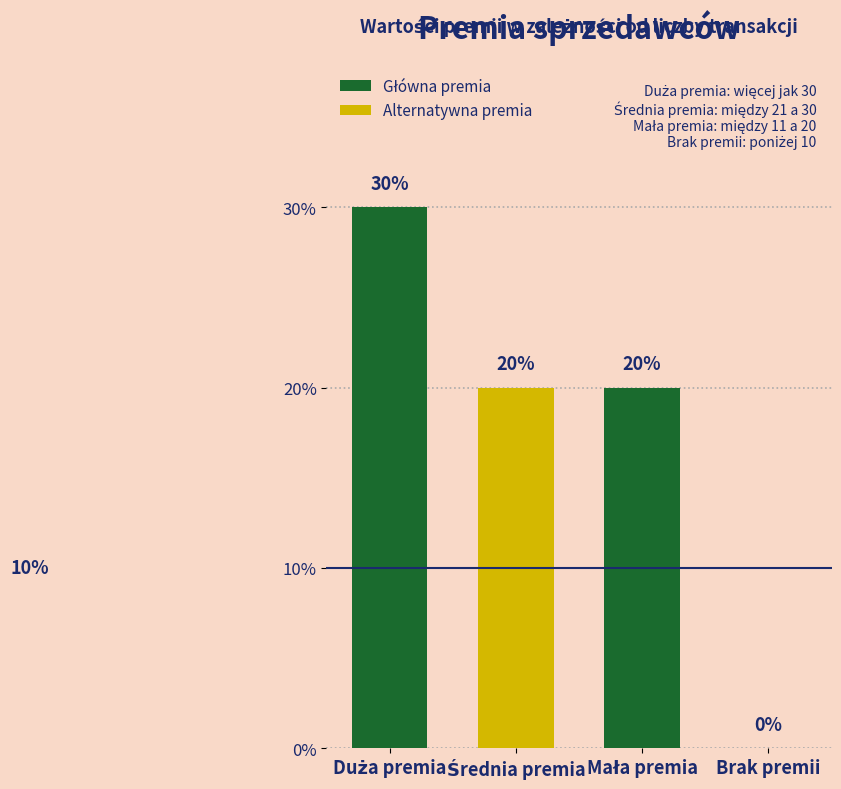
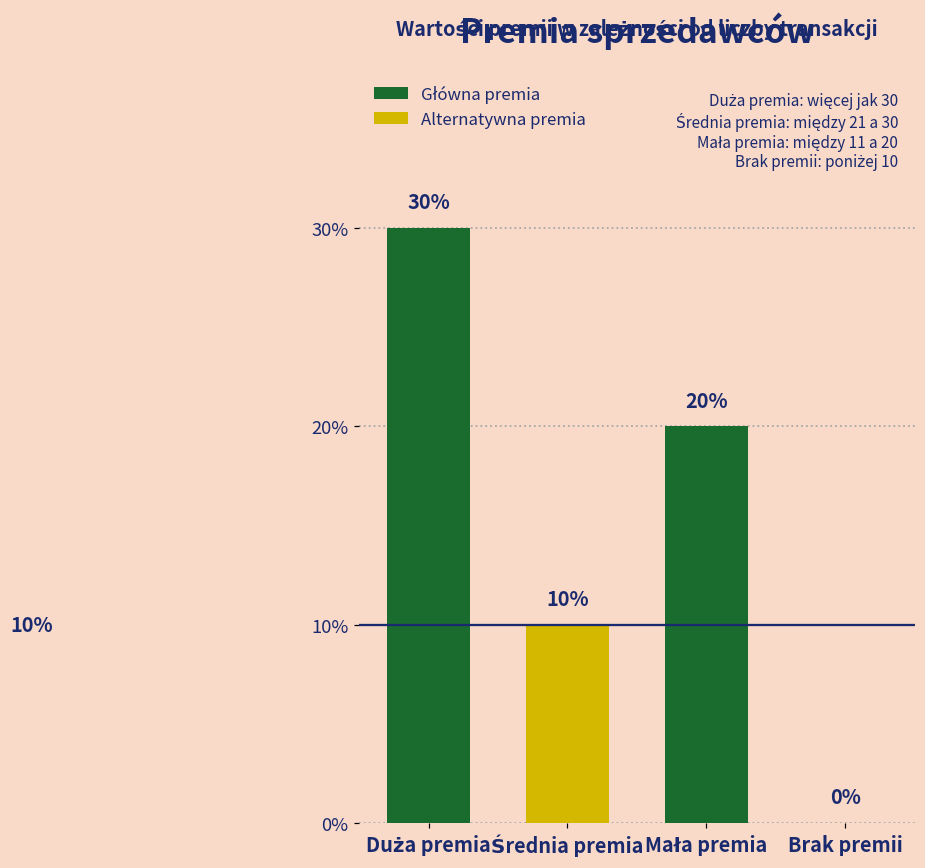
  {
    "Duża premia": "30%",
-   "Średnia premia": "20%",
+   "Średnia premia": "10%",
    "Mała premia": "20%",
    "Brak premii": "0%"
  }
